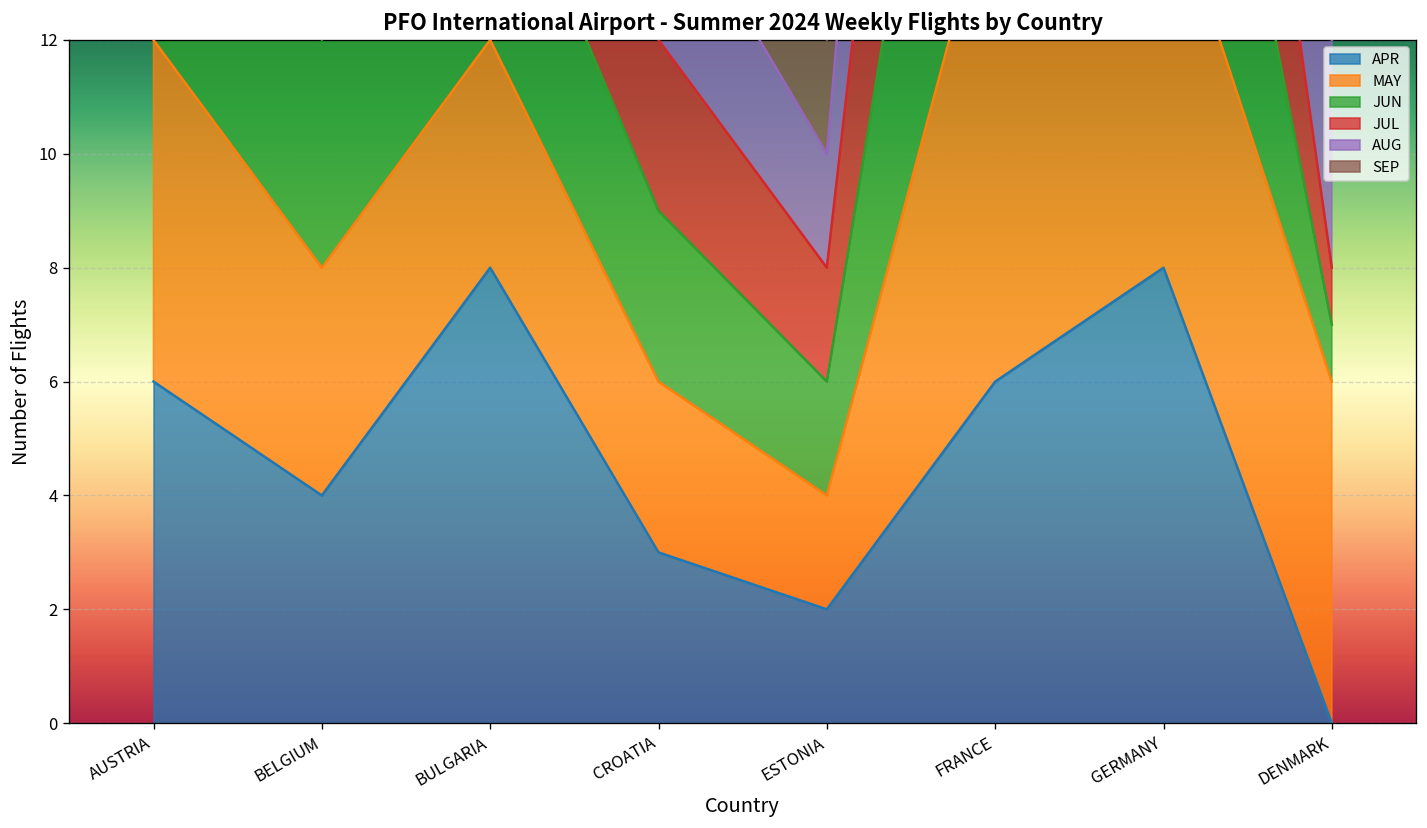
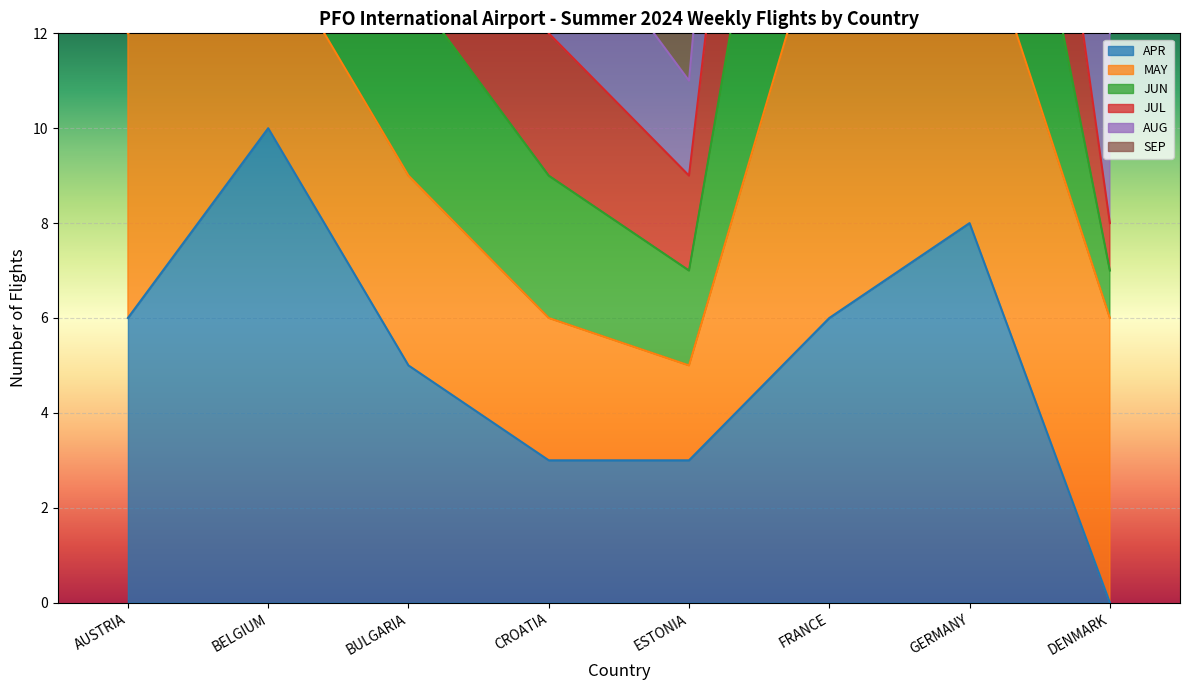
  {
    "APR": {
      "AUSTRIA": 6,
-     "BELGIUM": 4,
-     "BULGARIA": 8,
+     "BELGIUM": 10,
+     "BULGARIA": 5,
      "CROATIA": 3,
-     "ESTONIA": 2,
+     "ESTONIA": 3,
      "FRANCE": 6,
      "GERMANY": 8,
      "DENMARK": 0
    },
    "MAY": {
      "AUSTRIA": 6,
      "BULGARIA": 4,
      "CROATIA": 3,
      "ESTONIA": 2,
      "DENMARK": 6
    },
    "JUN": {
      "CROATIA": 3,
      "ESTONIA": 2,
      "DENMARK": 1
    },
    "JUL": {
      "CROATIA": 3,
      "ESTONIA": 2,
      "DENMARK": 1
    },
    "AUG": {
      "ESTONIA": 2,
      "DENMARK": 4
    }
  }
